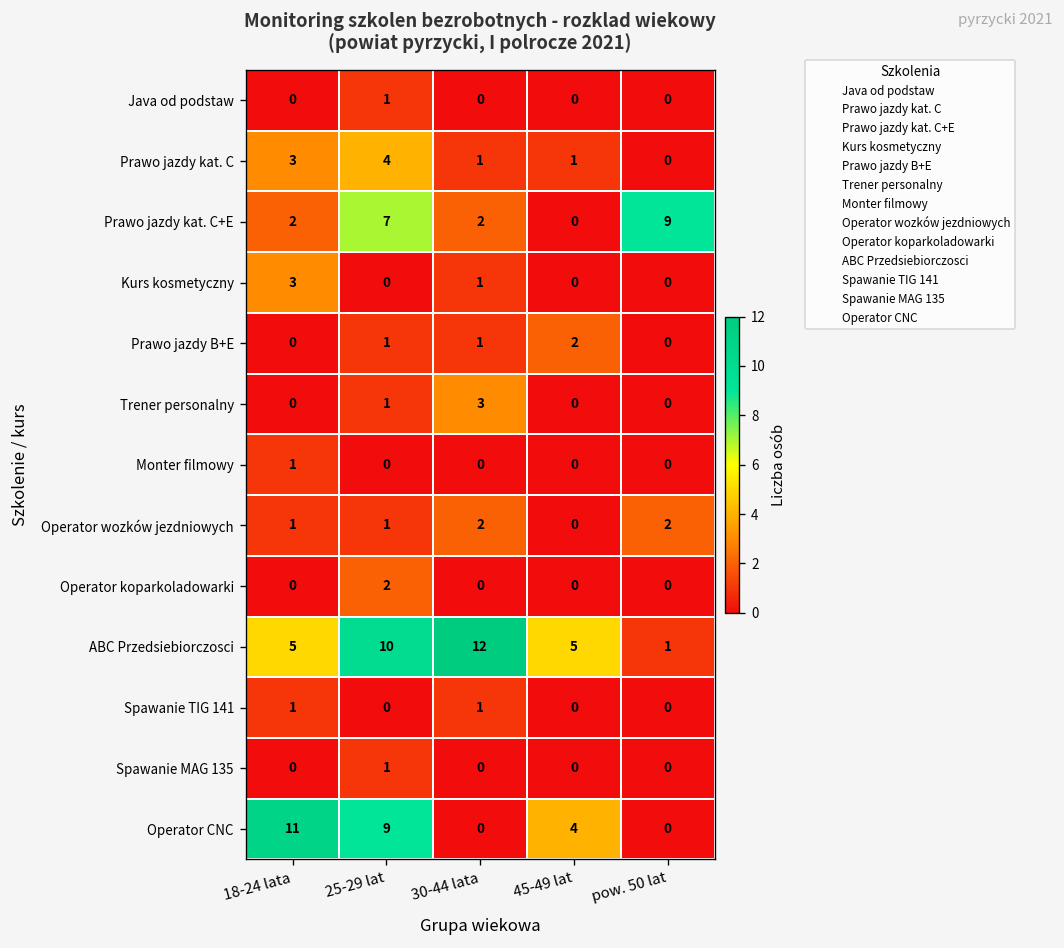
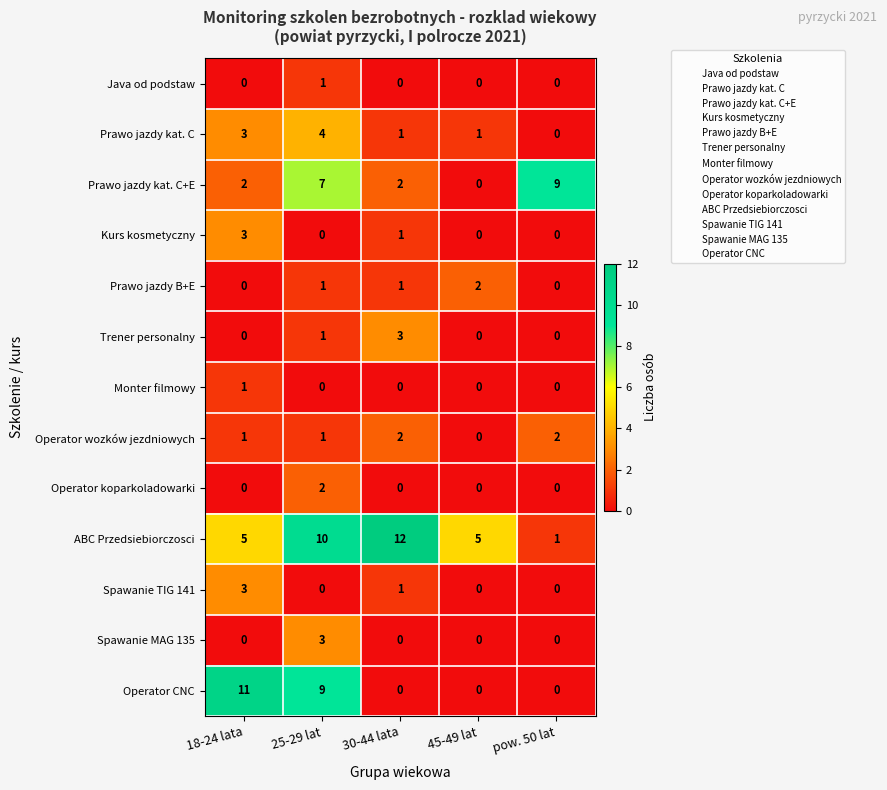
  {
    "Java od podstaw": {
      "18-24 lata": 0,
      "25-29 lat": 1,
      "30-44 lata": 0,
      "45-49 lat": 0,
      "pow. 50 lat": 0
    },
    "Prawo jazdy kat. C": {
      "18-24 lata": 3,
      "25-29 lat": 4,
      "30-44 lata": 1,
      "45-49 lat": 1,
      "pow. 50 lat": 0
    },
    "Prawo jazdy kat. C+E": {
      "18-24 lata": 2,
      "25-29 lat": 7,
      "30-44 lata": 2,
      "45-49 lat": 0,
      "pow. 50 lat": 9
    },
    "Kurs kosmetyczny": {
      "18-24 lata": 3,
      "25-29 lat": 0,
      "30-44 lata": 1,
      "45-49 lat": 0,
      "pow. 50 lat": 0
    },
    "Prawo jazdy B+E": {
      "18-24 lata": 0,
      "25-29 lat": 1,
      "30-44 lata": 1,
      "45-49 lat": 2,
      "pow. 50 lat": 0
    },
    "Trener personalny": {
      "18-24 lata": 0,
      "25-29 lat": 1,
      "30-44 lata": 3,
      "45-49 lat": 0,
      "pow. 50 lat": 0
    },
    "Monter filmowy": {
      "18-24 lata": 1,
      "25-29 lat": 0,
      "30-44 lata": 0,
      "45-49 lat": 0,
      "pow. 50 lat": 0
    },
    "Operator wozków jezdniowych": {
      "18-24 lata": 1,
      "25-29 lat": 1,
      "30-44 lata": 2,
      "45-49 lat": 0,
      "pow. 50 lat": 2
    },
    "Operator koparkoladowarki": {
      "18-24 lata": 0,
      "25-29 lat": 2,
      "30-44 lata": 0,
      "45-49 lat": 0,
      "pow. 50 lat": 0
    },
    "ABC Przedsiebiorczosci": {
      "18-24 lata": 5,
      "25-29 lat": 10,
      "30-44 lata": 12,
      "45-49 lat": 5,
      "pow. 50 lat": 1
    },
    "Spawanie TIG 141": {
-     "18-24 lata": 1,
+     "18-24 lata": 3,
      "25-29 lat": 0,
      "30-44 lata": 1,
      "45-49 lat": 0,
      "pow. 50 lat": 0
    },
    "Spawanie MAG 135": {
      "18-24 lata": 0,
-     "25-29 lat": 1,
+     "25-29 lat": 3,
      "30-44 lata": 0,
      "45-49 lat": 0,
      "pow. 50 lat": 0
    },
    "Operator CNC": {
      "18-24 lata": 11,
      "25-29 lat": 9,
      "30-44 lata": 0,
-     "45-49 lat": 4,
+     "45-49 lat": 0,
      "pow. 50 lat": 0
    }
  }
